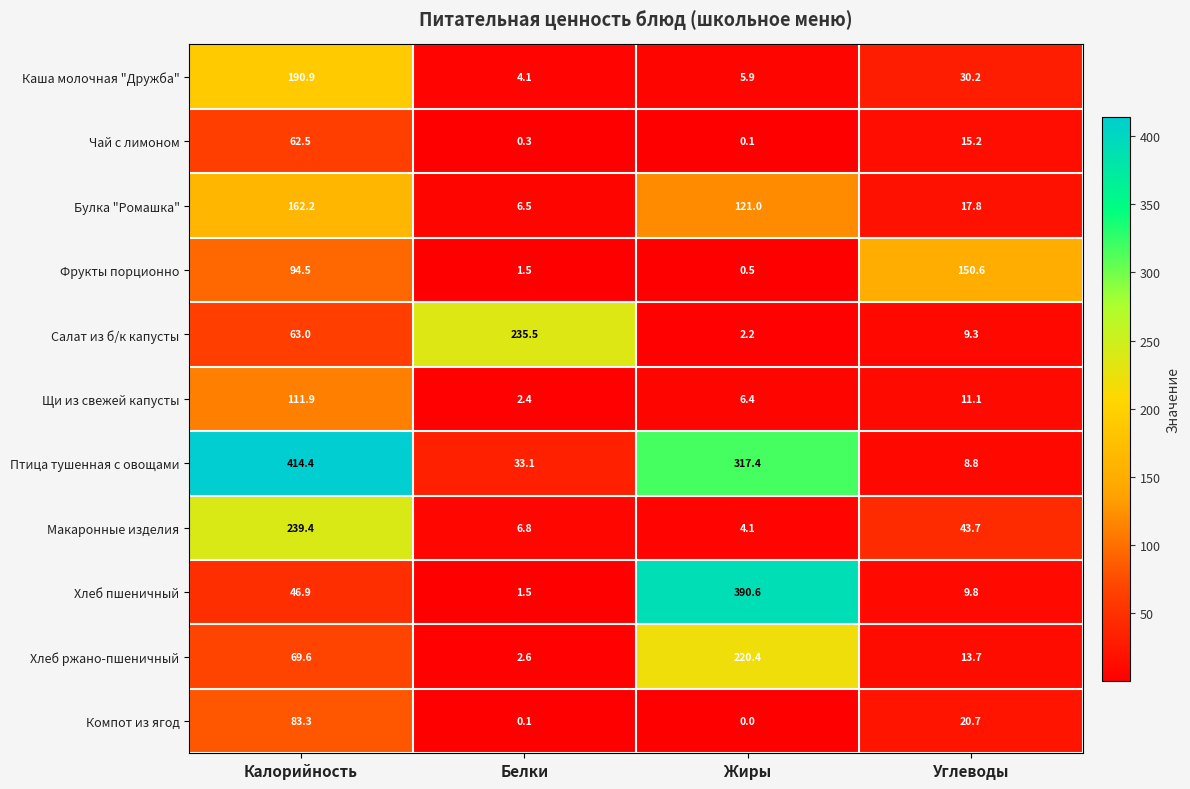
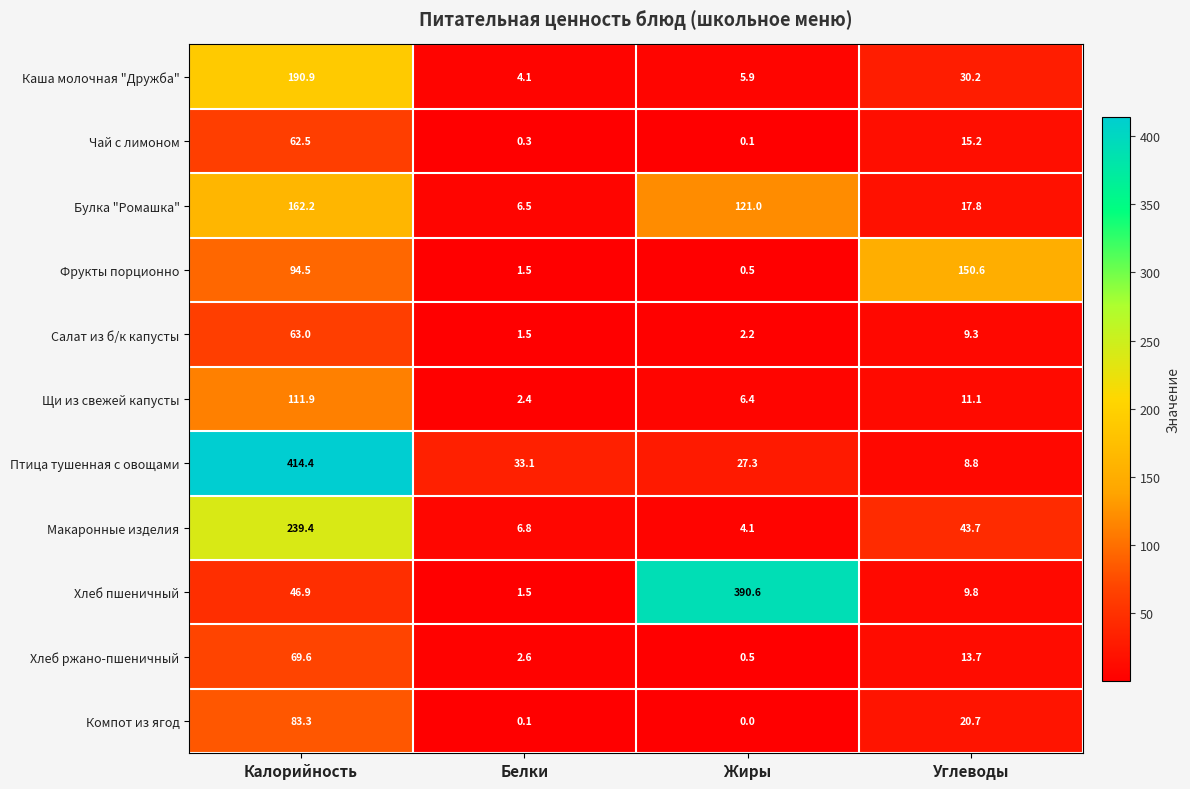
  {
    "Каша молочная \"Дружба\"": {
      "Калорийность": 190.9,
      "Белки": 4.1,
      "Жиры": 5.9,
      "Углеводы": 30.2
    },
    "Чай с лимоном": {
      "Калорийность": 62.5,
      "Белки": 0.3,
      "Жиры": 0.1,
      "Углеводы": 15.2
    },
    "Булка \"Ромашка\"": {
      "Калорийность": 162.2,
      "Белки": 6.5,
      "Жиры": 121.0,
      "Углеводы": 17.8
    },
    "Фрукты порционно": {
      "Калорийность": 94.5,
      "Белки": 1.5,
      "Жиры": 0.5,
      "Углеводы": 150.6
    },
    "Салат из б/к капусты": {
      "Калорийность": 63.0,
-     "Белки": 235.5,
+     "Белки": 1.5,
      "Жиры": 2.2,
      "Углеводы": 9.3
    },
    "Щи из свежей капусты": {
      "Калорийность": 111.9,
      "Белки": 2.4,
      "Жиры": 6.4,
      "Углеводы": 11.1
    },
    "Птица тушенная с овощами": {
      "Калорийность": 414.4,
      "Белки": 33.1,
-     "Жиры": 317.4,
+     "Жиры": 27.3,
      "Углеводы": 8.8
    },
    "Макаронные изделия": {
      "Калорийность": 239.4,
      "Белки": 6.8,
      "Жиры": 4.1,
      "Углеводы": 43.7
    },
    "Хлеб пшеничный": {
      "Калорийность": 46.9,
      "Белки": 1.5,
      "Жиры": 390.6,
      "Углеводы": 9.8
    },
    "Хлеб ржано-пшеничный": {
      "Калорийность": 69.6,
      "Белки": 2.6,
-     "Жиры": 220.4,
+     "Жиры": 0.5,
      "Углеводы": 13.7
    },
    "Компот из ягод": {
      "Калорийность": 83.3,
      "Белки": 0.1,
      "Жиры": 0.0,
      "Углеводы": 20.7
    }
  }
